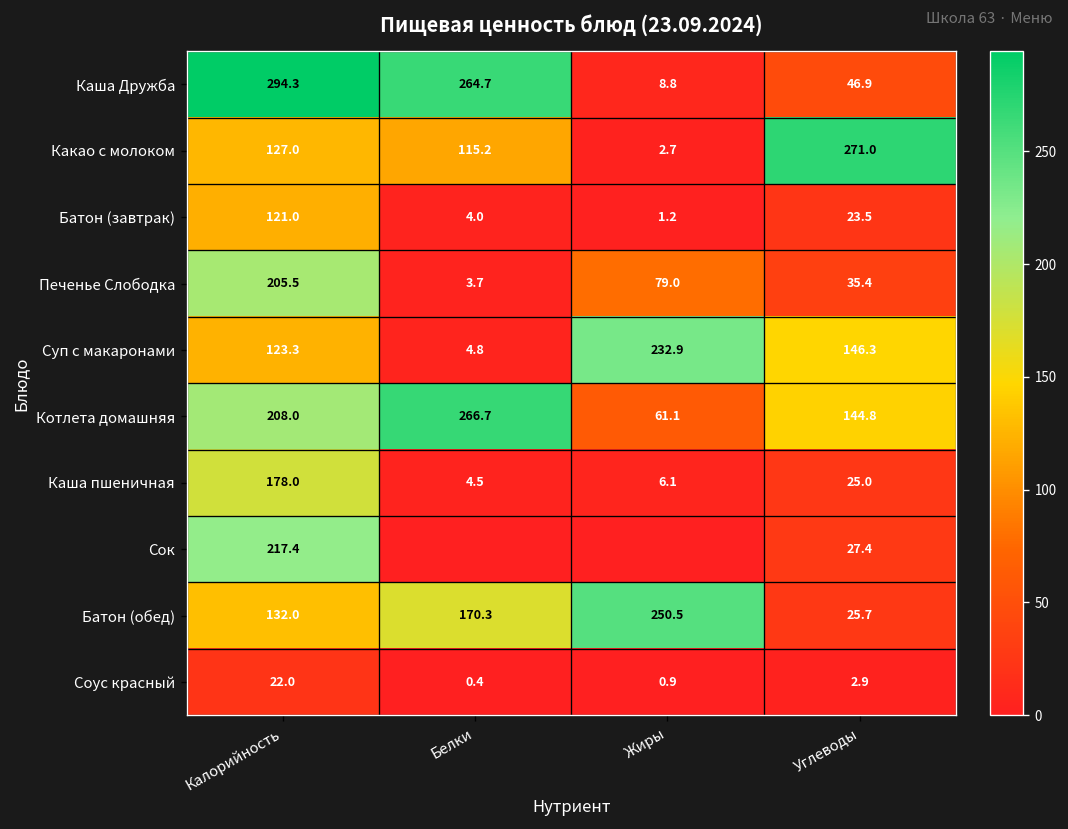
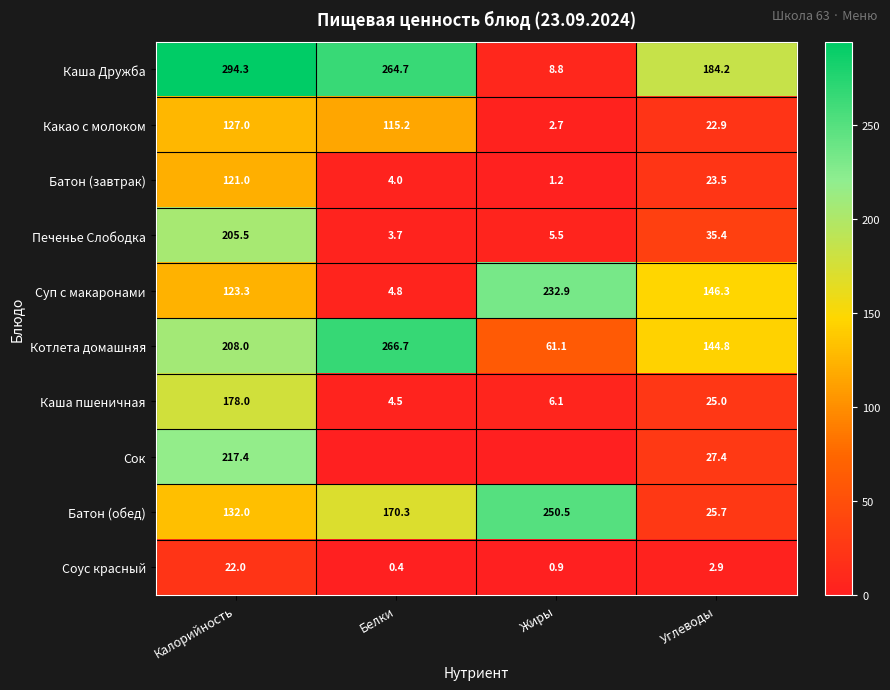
  {
    "Каша Дружба": {
      "Калорийность": 294.3,
      "Белки": 264.7,
      "Жиры": 8.8,
-     "Углеводы": 46.9
+     "Углеводы": 184.2
    },
    "Какао с молоком": {
      "Калорийность": 127.0,
      "Белки": 115.2,
      "Жиры": 2.7,
-     "Углеводы": 271.0
+     "Углеводы": 22.9
    },
    "Батон (завтрак)": {
      "Калорийность": 121.0,
      "Белки": 4.0,
      "Жиры": 1.2,
      "Углеводы": 23.5
    },
    "Печенье Слободка": {
      "Калорийность": 205.5,
      "Белки": 3.7,
-     "Жиры": 79.0,
+     "Жиры": 5.5,
      "Углеводы": 35.4
    },
    "Суп с макаронами": {
      "Калорийность": 123.3,
      "Белки": 4.8,
      "Жиры": 232.9,
      "Углеводы": 146.3
    },
    "Котлета домашняя": {
      "Калорийность": 208.0,
      "Белки": 266.7,
      "Жиры": 61.1,
      "Углеводы": 144.8
    },
    "Каша пшеничная": {
      "Калорийность": 178.0,
      "Белки": 4.5,
      "Жиры": 6.1,
      "Углеводы": 25.0
    },
    "Сок": {
      "Калорийность": 217.4,
      "Углеводы": 27.4
    },
    "Батон (обед)": {
      "Калорийность": 132.0,
      "Белки": 170.3,
      "Жиры": 250.5,
      "Углеводы": 25.7
    },
    "Соус красный": {
      "Калорийность": 22.0,
      "Белки": 0.4,
      "Жиры": 0.9,
      "Углеводы": 2.9
    }
  }
